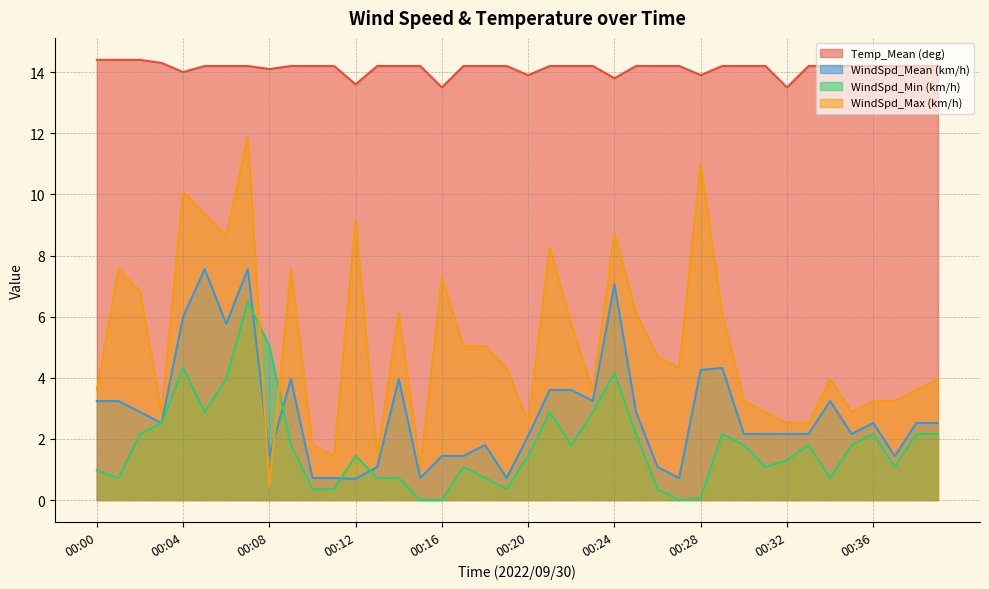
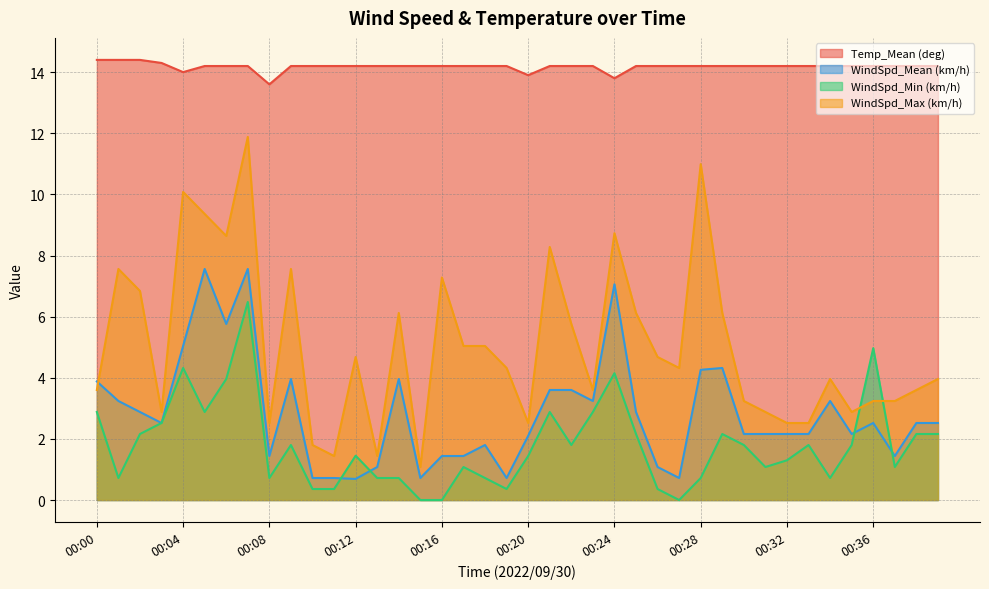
  {
    "Temp_Mean (deg)": {
      "00:00": 14.4,
      "00:04": 14.0,
-     "00:08": 14.1,
-     "00:12": 13.6,
-     "00:16": 13.5,
+     "00:08": 13.6,
+     "00:12": 14.2,
+     "00:16": 14.2,
      "00:20": 13.9,
      "00:24": 13.8,
-     "00:28": 13.9,
-     "00:32": 13.5
+     "00:28": 14.2,
+     "00:32": 14.2
    },
    "WindSpd_Mean (km/h)": {
-     "00:00": 3.2,
-     "00:04": 6.0,
+     "00:00": 3.9,
+     "00:04": 5.0,
      "00:08": 1.4,
      "00:12": 0.7,
      "00:16": 1.4,
      "00:20": 2.1,
      "00:24": 7.1,
      "00:28": 4.3,
      "00:32": 2.2,
      "00:36": 2.5
    },
    "WindSpd_Min (km/h)": {
-     "00:00": 1.0,
+     "00:00": 2.9,
      "00:04": 4.3,
-     "00:08": 5.0,
+     "00:08": 0.7,
      "00:12": 1.5,
      "00:16": 0.0,
      "00:20": 1.4,
      "00:24": 4.2,
-     "00:28": 0.1,
+     "00:28": 0.7,
      "00:32": 1.3,
-     "00:36": 2.2
+     "00:36": 5.0
    },
    "WindSpd_Max (km/h)": {
      "00:00": 3.6,
      "00:04": 10.1,
-     "00:08": 0.5,
-     "00:12": 9.2,
+     "00:08": 2.5,
+     "00:12": 4.7,
      "00:16": 7.3,
      "00:20": 2.5,
      "00:24": 8.7,
      "00:28": 11.0,
      "00:32": 2.5,
      "00:36": 3.2
    }
  }
